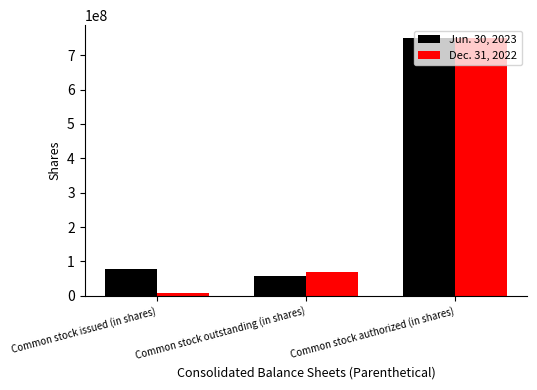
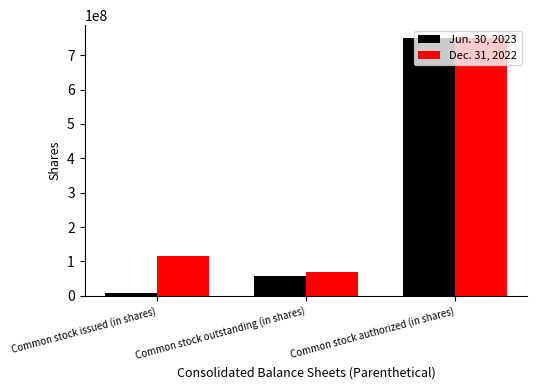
  {
    "Jun. 30, 2023": {
-     "Common stock issued (in shares)": 80000000,
+     "Common stock issued (in shares)": 10000000,
      "Common stock outstanding (in shares)": 60000000
    },
    "Dec. 31, 2022": {
-     "Common stock issued (in shares)": 10000000,
+     "Common stock issued (in shares)": 110000000,
      "Common stock outstanding (in shares)": 70000000
    }
  }
